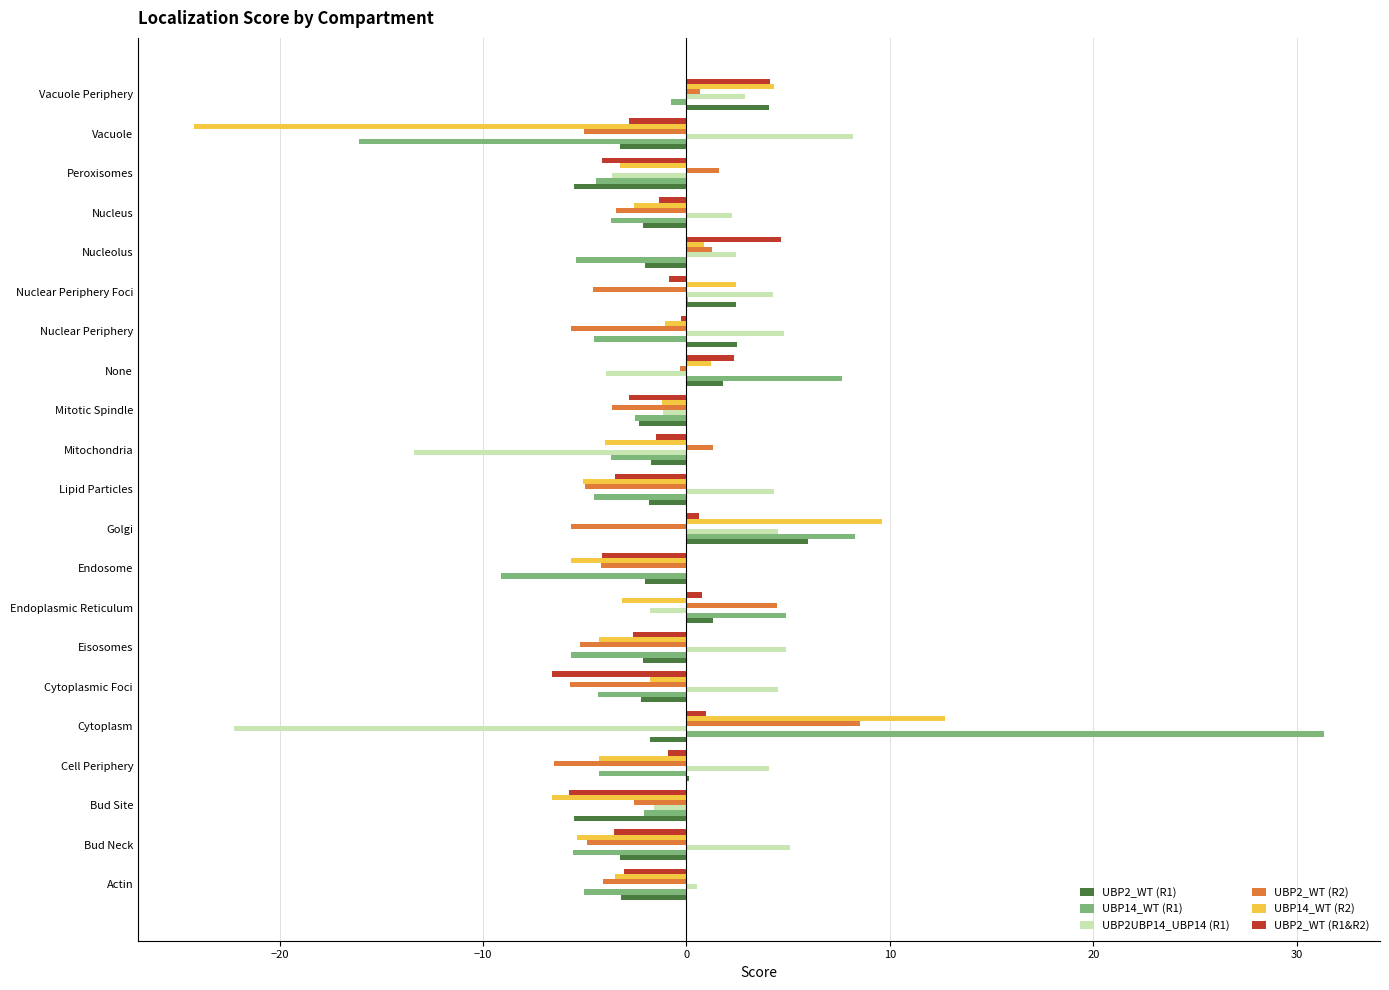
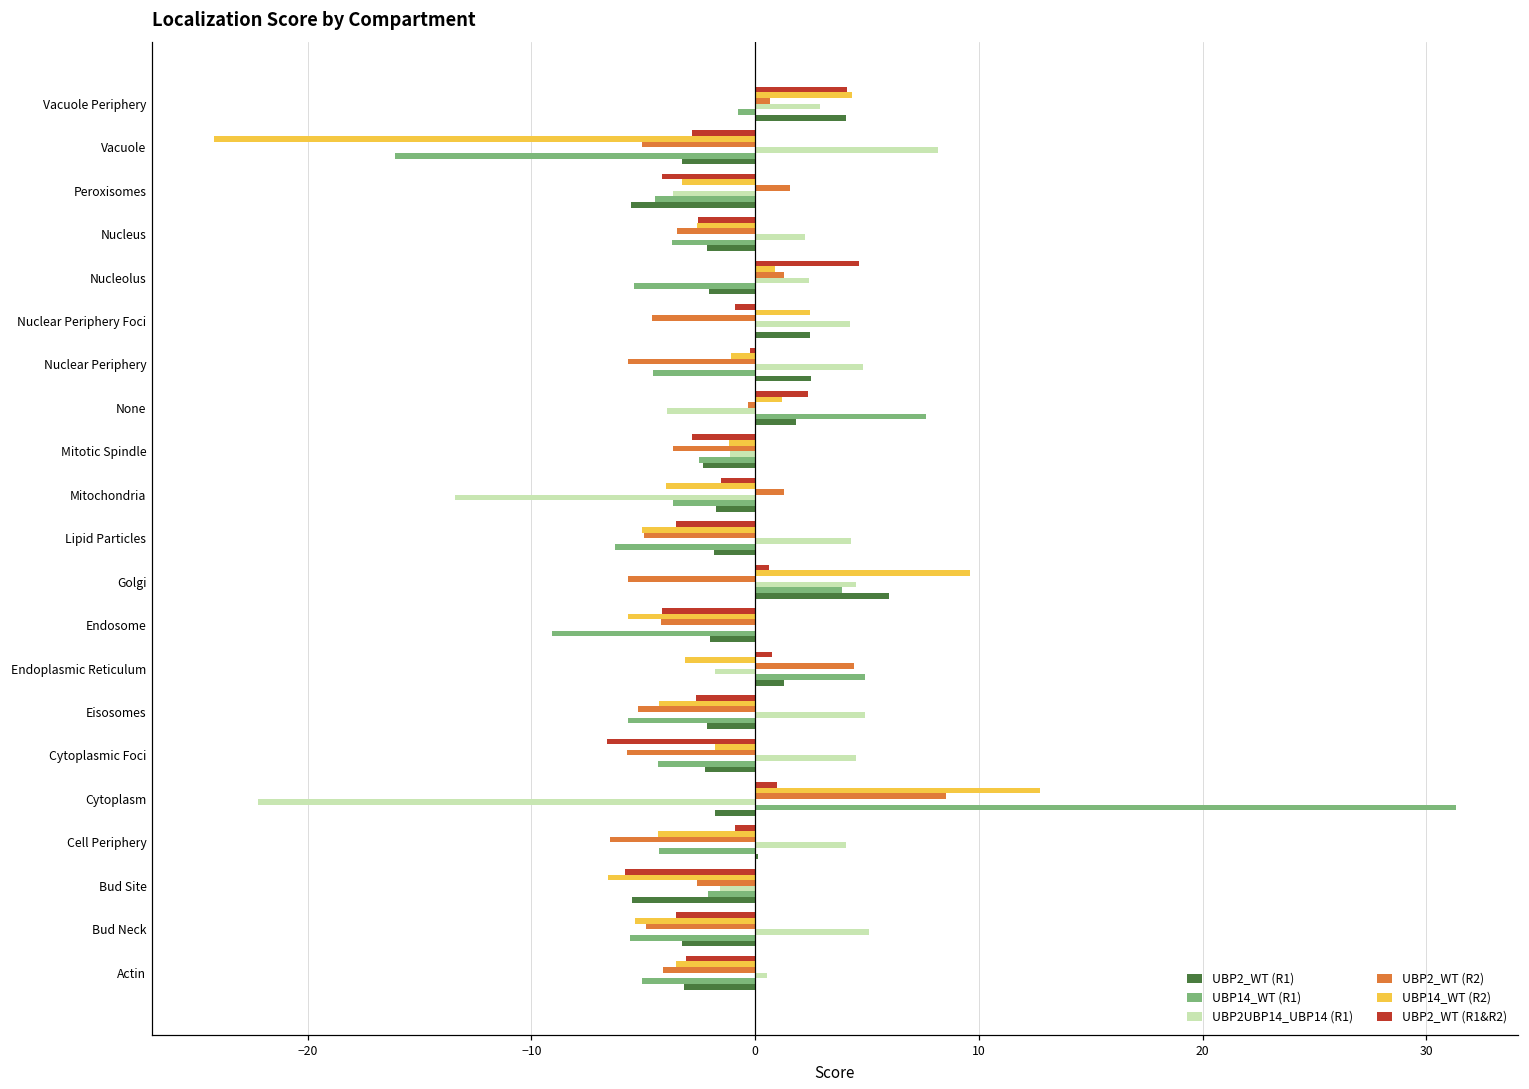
  {
    "UBP2_WT (R1)": {
      "Vacuole Periphery": 4.1,
      "Vacuole": -3.3,
      "Peroxisomes": -5.6,
      "Nucleus": -2.2,
      "Nucleolus": -2.1,
      "Nuclear Periphery Foci": 2.4,
      "Nuclear Periphery": 2.5,
      "None": 1.8,
      "Mitotic Spindle": -2.3,
      "Mitochondria": -1.7,
      "Lipid Particles": -1.9,
      "Golgi": 6.0,
      "Endosome": -2.0,
      "Endoplasmic Reticulum": 1.3,
      "Eisosomes": -2.1,
      "Cytoplasmic Foci": -2.2,
      "Cytoplasm": -1.8,
      "Cell Periphery": 0.1,
      "Bud Site": -5.5,
      "Bud Neck": -3.3,
      "Actin": -3.2
    },
    "UBP14_WT (R1)": {
      "Vacuole Periphery": -0.8,
      "Vacuole": -16.1,
      "Peroxisomes": -4.5,
      "Nucleus": -3.7,
      "Nucleolus": -5.4,
      "Nuclear Periphery": -4.6,
      "None": 7.6,
      "Mitotic Spindle": -2.5,
      "Mitochondria": -3.7,
-     "Lipid Particles": -4.5,
-     "Golgi": 8.3,
+     "Lipid Particles": -6.3,
+     "Golgi": 3.9,
      "Endosome": -9.1,
      "Endoplasmic Reticulum": 4.9,
      "Eisosomes": -5.7,
      "Cytoplasmic Foci": -4.4,
      "Cytoplasm": 31.3,
      "Cell Periphery": -4.3,
      "Bud Site": -2.1,
      "Bud Neck": -5.6,
      "Actin": -5.1
    },
    "UBP2UBP14_UBP14 (R1)": {
      "Vacuole Periphery": 2.9,
      "Vacuole": 8.2,
      "Peroxisomes": -3.7,
      "Nucleus": 2.2,
      "Nucleolus": 2.4,
      "Nuclear Periphery Foci": 4.2,
      "Nuclear Periphery": 4.8,
      "None": -4.0,
      "Mitotic Spindle": -1.1,
      "Mitochondria": -13.4,
      "Lipid Particles": 4.3,
      "Golgi": 4.5,
      "Endoplasmic Reticulum": -1.8,
      "Eisosomes": 4.9,
      "Cytoplasmic Foci": 4.5,
      "Cytoplasm": -22.2,
      "Cell Periphery": 4.1,
      "Bud Site": -1.6,
      "Bud Neck": 5.1,
      "Actin": 0.5
    },
    "UBP2_WT (R2)": {
      "Vacuole Periphery": 0.7,
      "Vacuole": -5.0,
      "Peroxisomes": 1.6,
      "Nucleus": -3.5,
      "Nucleolus": 1.3,
      "Nuclear Periphery Foci": -4.6,
      "Nuclear Periphery": -5.7,
      "None": -0.3,
      "Mitotic Spindle": -3.7,
      "Mitochondria": 1.3,
      "Lipid Particles": -5.0,
      "Golgi": -5.7,
      "Endosome": -4.2,
      "Endoplasmic Reticulum": 4.4,
      "Eisosomes": -5.2,
      "Cytoplasmic Foci": -5.7,
      "Cytoplasm": 8.5,
      "Cell Periphery": -6.5,
      "Bud Site": -2.6,
      "Bud Neck": -4.9,
      "Actin": -4.1
    },
    "UBP14_WT (R2)": {
      "Vacuole Periphery": 4.3,
      "Vacuole": -24.2,
      "Peroxisomes": -3.3,
      "Nucleus": -2.6,
      "Nucleolus": 0.9,
      "Nuclear Periphery Foci": 2.4,
      "Nuclear Periphery": -1.1,
      "None": 1.2,
      "Mitotic Spindle": -1.2,
      "Mitochondria": -4.0,
      "Lipid Particles": -5.1,
      "Golgi": 9.6,
      "Endosome": -5.7,
      "Endoplasmic Reticulum": -3.2,
      "Eisosomes": -4.3,
      "Cytoplasmic Foci": -1.8,
      "Cytoplasm": 12.7,
      "Cell Periphery": -4.3,
      "Bud Site": -6.6,
      "Bud Neck": -5.4,
      "Actin": -3.5
    },
    "UBP2_WT (R1&R2)": {
      "Vacuole Periphery": 4.1,
      "Vacuole": -2.8,
      "Peroxisomes": -4.1,
-     "Nucleus": -1.4,
+     "Nucleus": -2.5,
      "Nucleolus": 4.7,
      "Nuclear Periphery Foci": -0.9,
      "Nuclear Periphery": -0.3,
      "None": 2.4,
      "Mitotic Spindle": -2.8,
      "Mitochondria": -1.5,
      "Lipid Particles": -3.5,
      "Golgi": 0.6,
      "Endosome": -4.1,
      "Endoplasmic Reticulum": 0.7,
      "Eisosomes": -2.6,
      "Cytoplasmic Foci": -6.6,
      "Cytoplasm": 1.0,
      "Cell Periphery": -0.9,
      "Bud Site": -5.8,
      "Bud Neck": -3.5,
      "Actin": -3.1
    }
  }
